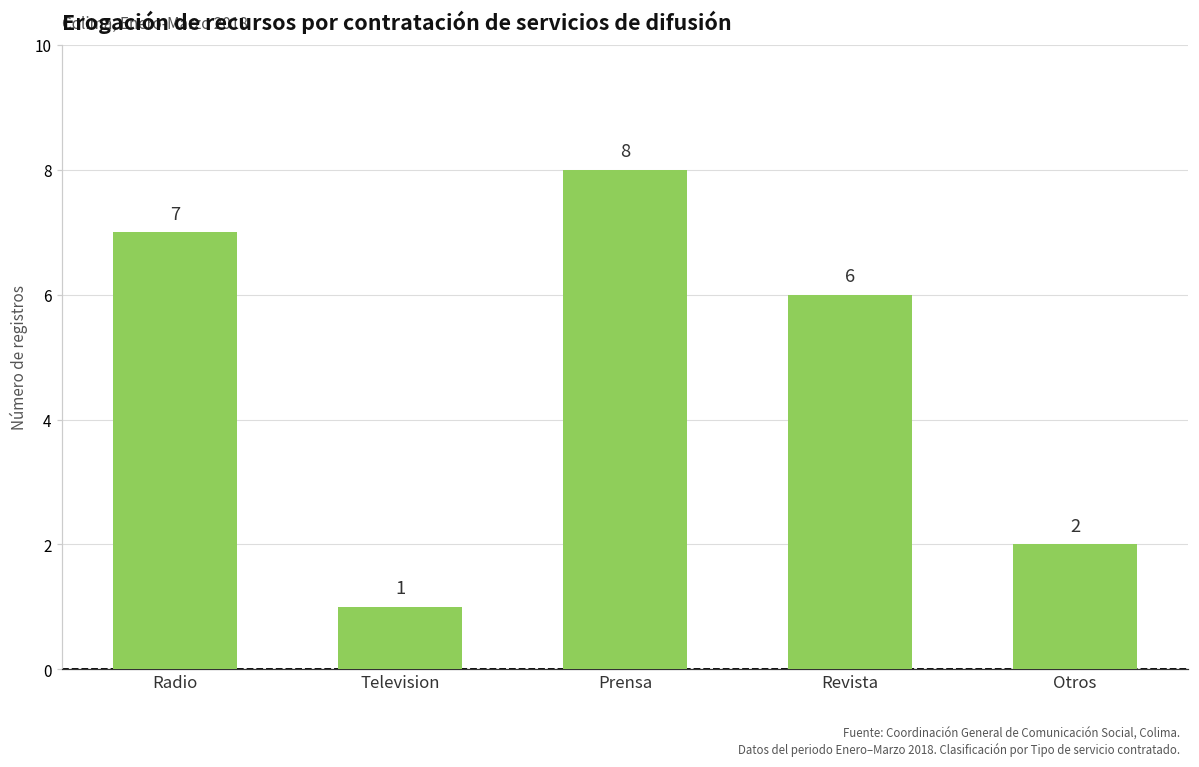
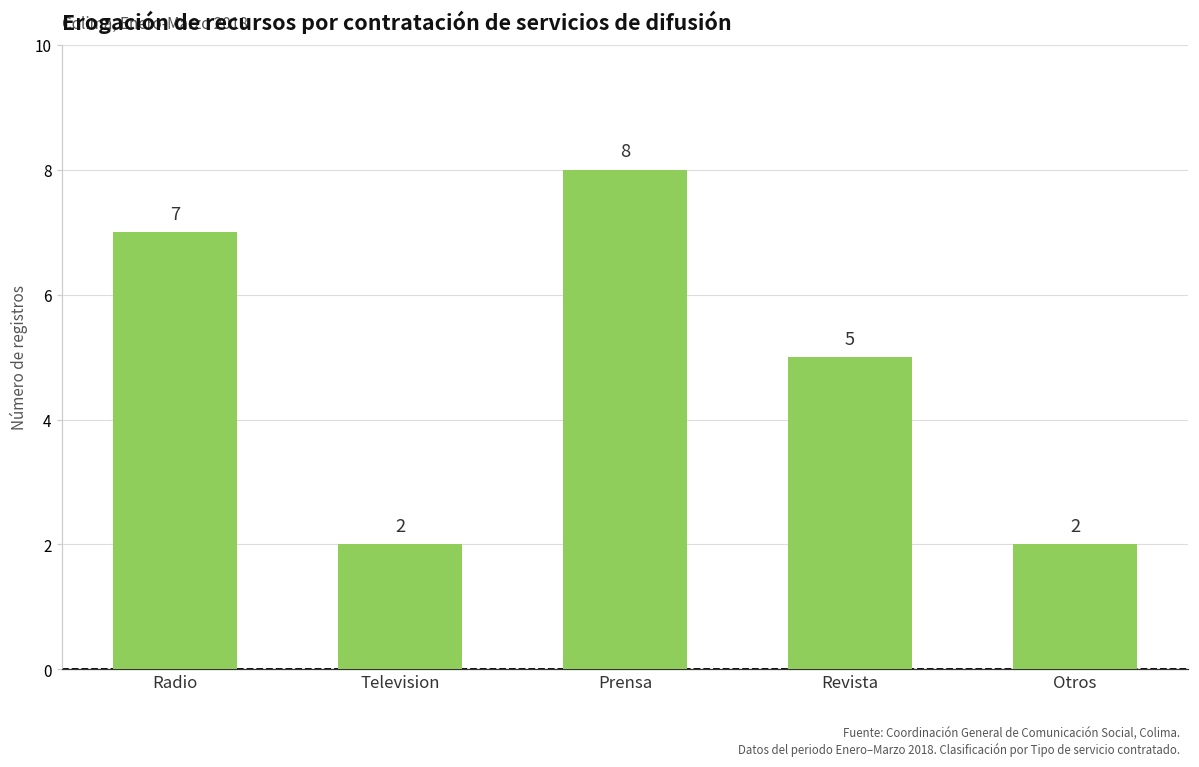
  {
    "Radio": 7,
-   "Television": 1,
+   "Television": 2,
    "Prensa": 8,
-   "Revista": 6,
+   "Revista": 5,
    "Otros": 2
  }
